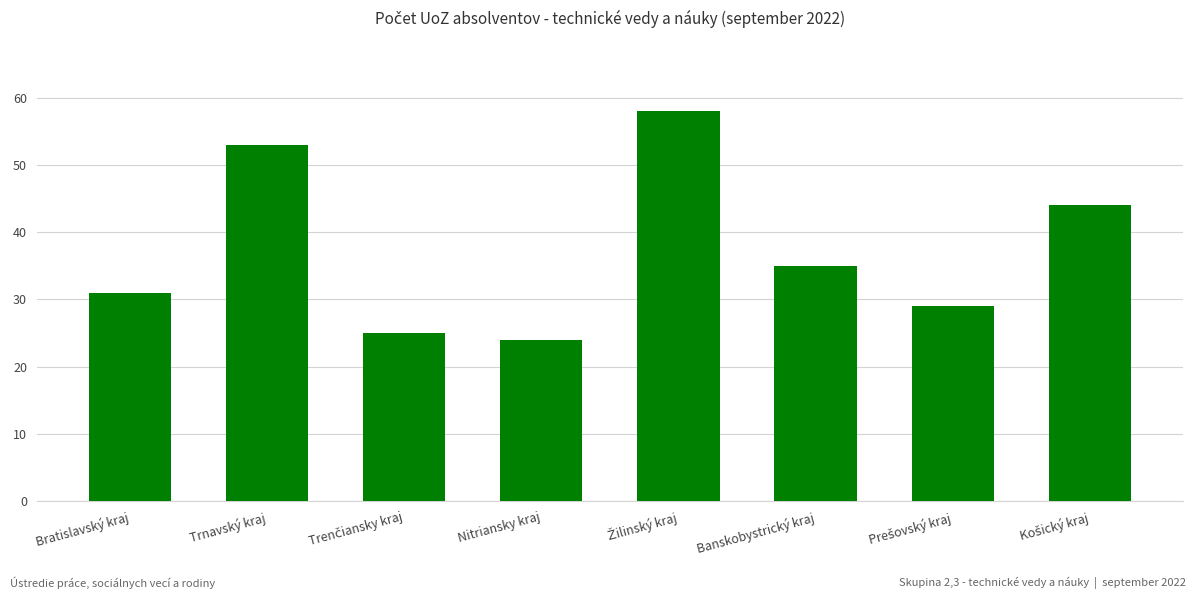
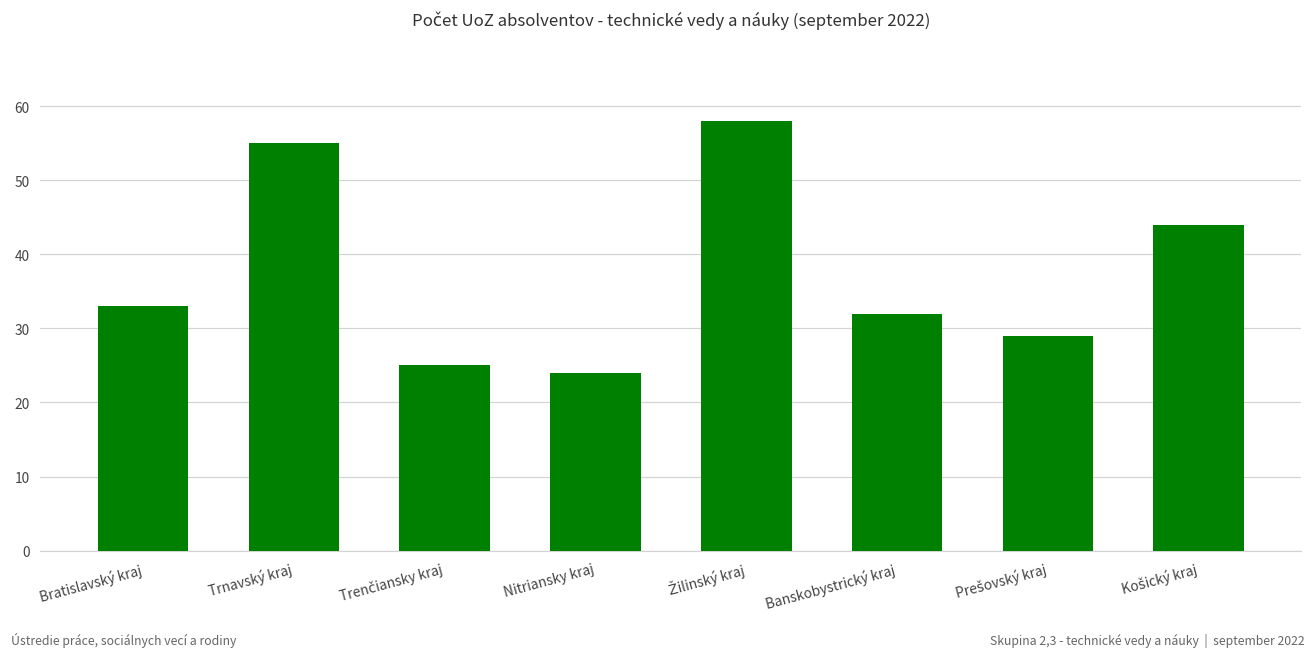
  {
-   "Bratislavský kraj": 31,
-   "Trnavský kraj": 53,
+   "Bratislavský kraj": 33,
+   "Trnavský kraj": 55,
    "Trenčiansky kraj": 25,
    "Nitriansky kraj": 24,
    "Žilinský kraj": 58,
-   "Banskobystrický kraj": 35,
+   "Banskobystrický kraj": 32,
    "Prešovský kraj": 29,
    "Košický kraj": 44
  }
